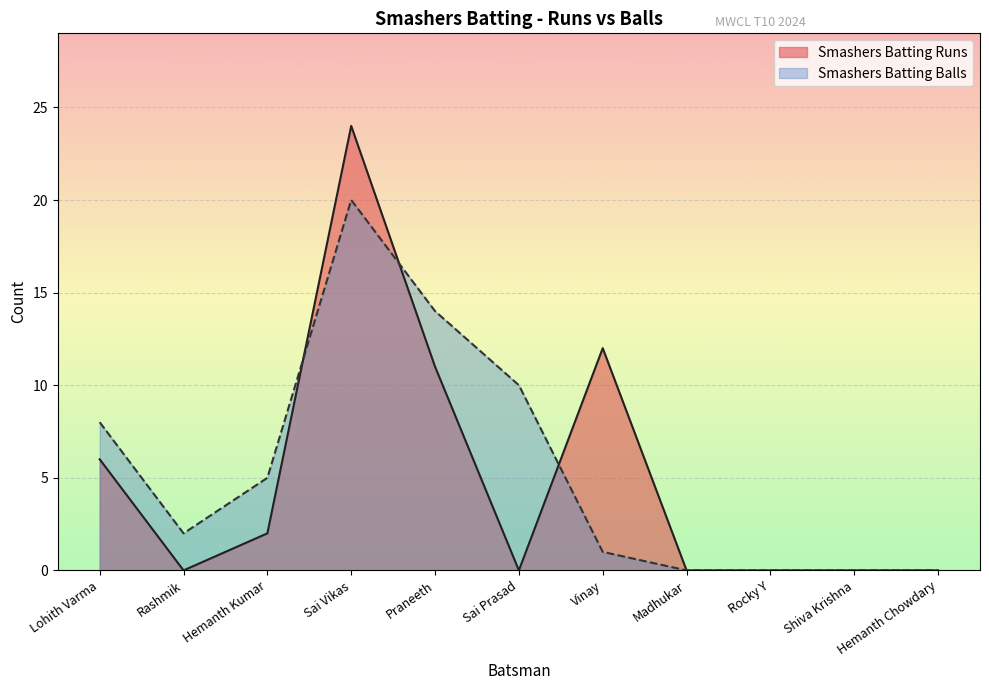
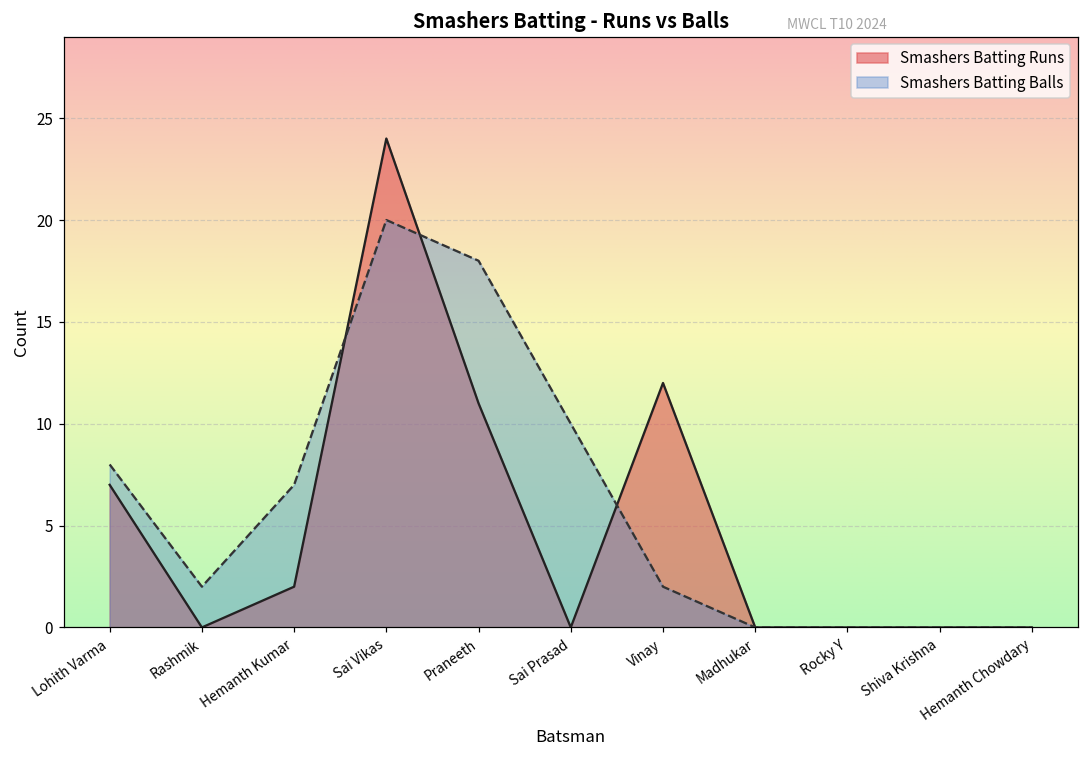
  {
    "Smashers Batting Runs": {
-     "Lohith Varma": 6,
+     "Lohith Varma": 7,
      "Rashmik": 0,
      "Hemanth Kumar": 2,
      "Sai Vikas": 24,
      "Praneeth": 11,
      "Sai Prasad": 0,
      "Vinay": 12
    },
    "Smashers Batting Balls": {
      "Lohith Varma": 8,
      "Rashmik": 2,
-     "Hemanth Kumar": 5,
+     "Hemanth Kumar": 7,
      "Sai Vikas": 20,
-     "Praneeth": 14,
+     "Praneeth": 18,
      "Sai Prasad": 10,
-     "Vinay": 1
+     "Vinay": 2
    }
  }
